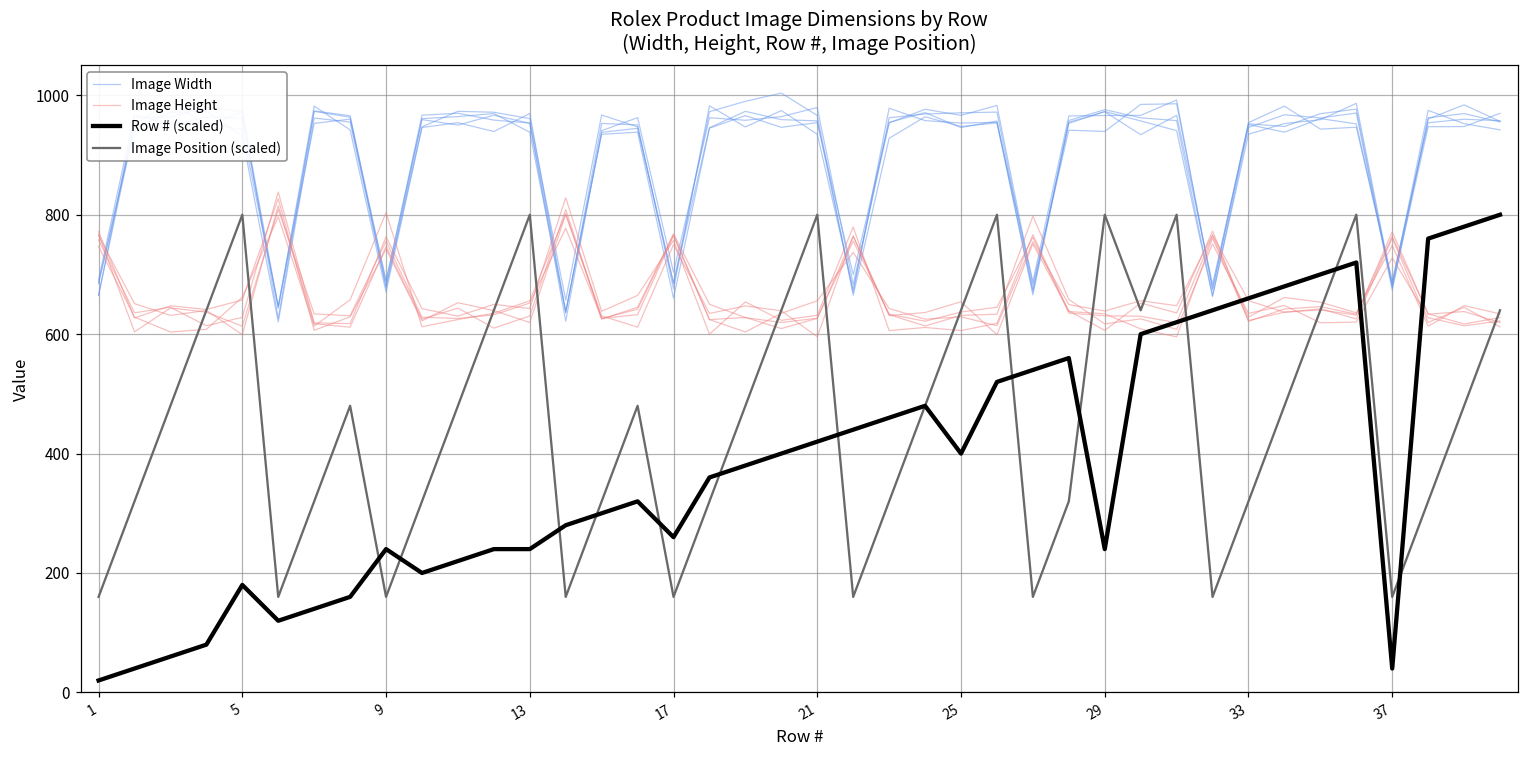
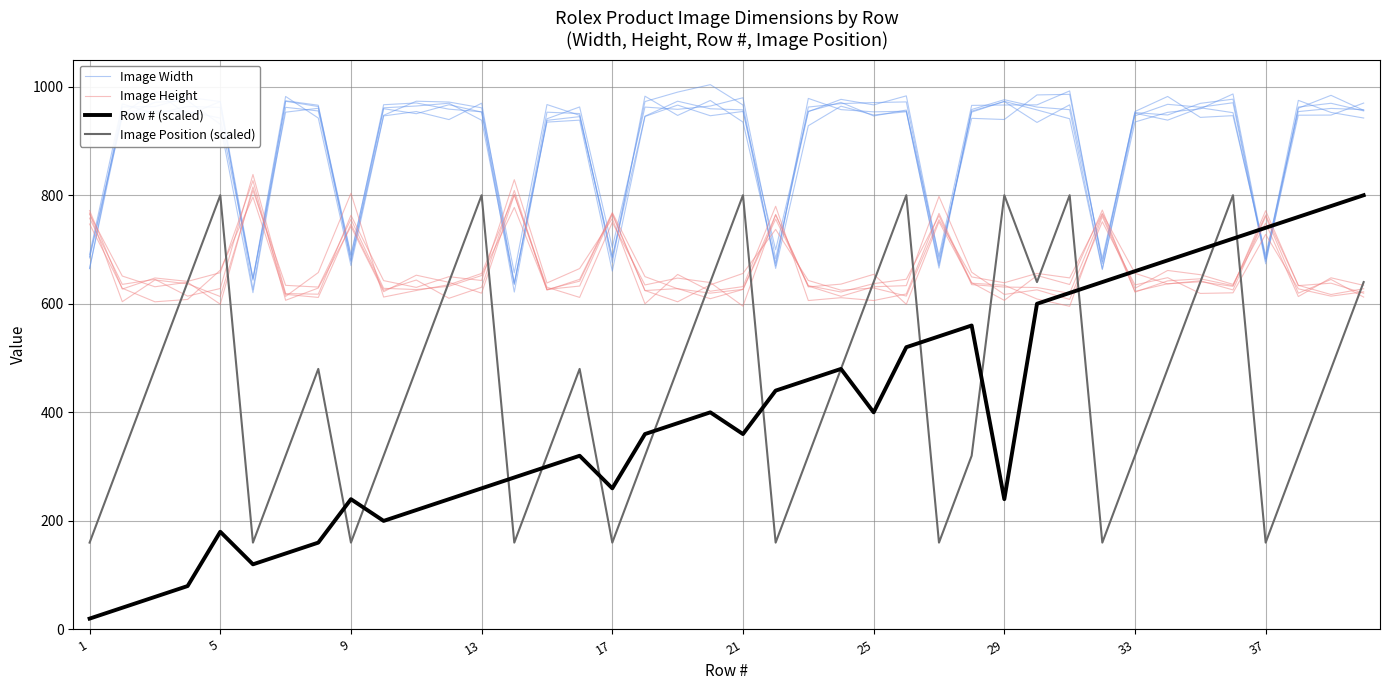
  {
    "Row # (scaled)": {
      "1": 20,
      "5": 180,
      "9": 240,
-     "13": 240,
+     "13": 260,
      "17": 260,
-     "21": 420,
+     "21": 360,
      "25": 400,
      "29": 240,
-     "37": 40
+     "37": 740
    },
    "Image Position (scaled)": {
      "1": 160,
      "5": 800,
      "9": 160,
      "13": 800,
      "17": 160,
      "21": 800,
      "29": 800,
      "33": 320,
      "37": 160
    }
  }
